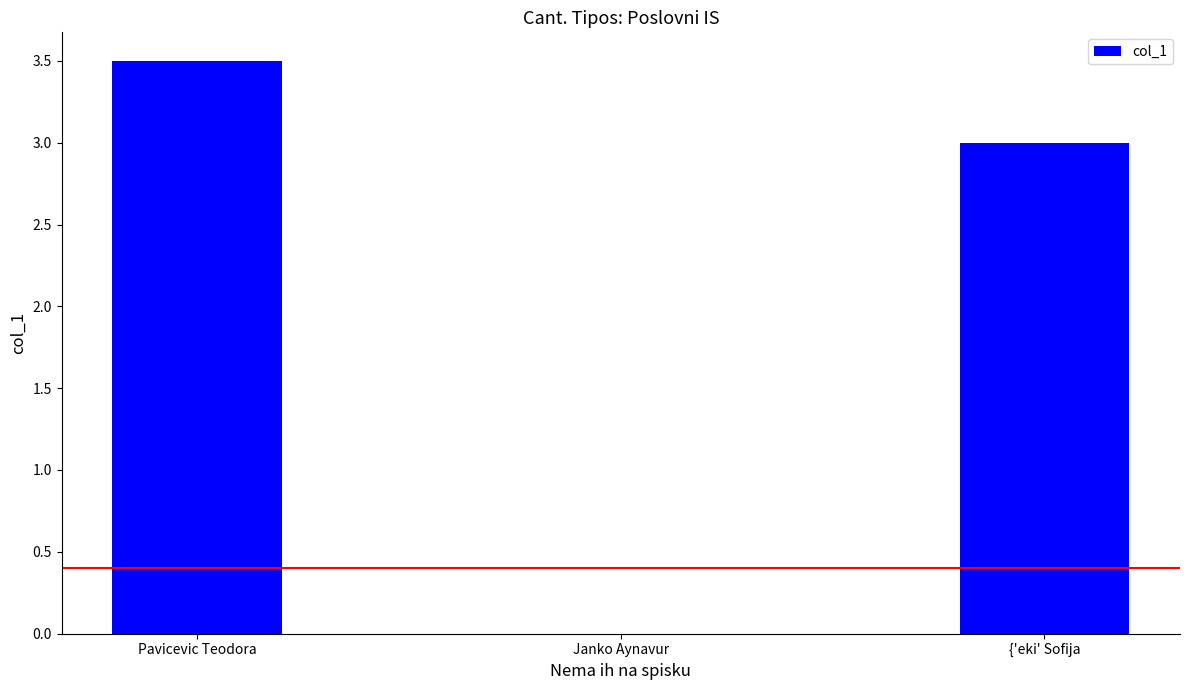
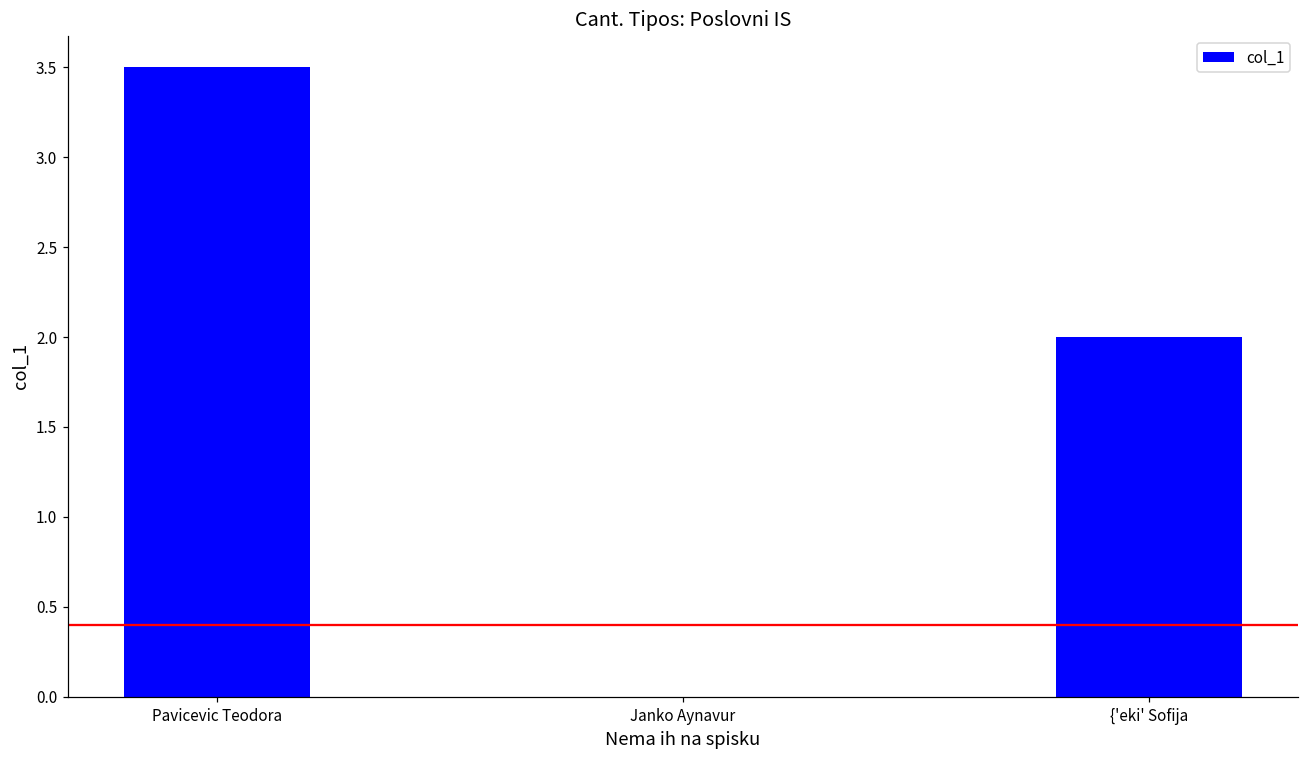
  {
    "Pavicevic Teodora": 3.50,
    "Janko Aynavur": 0,
-   "{'eki' Sofija": 3
+   "{'eki' Sofija": 2
  }
